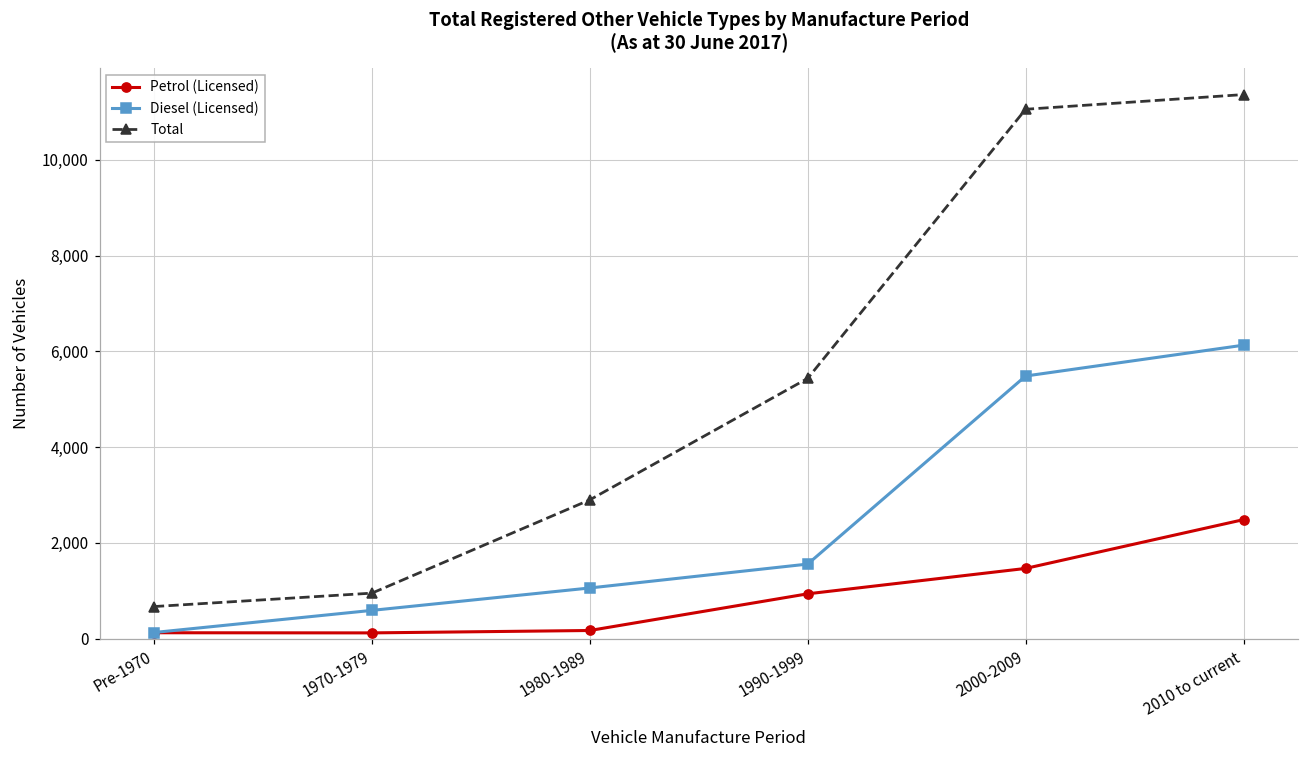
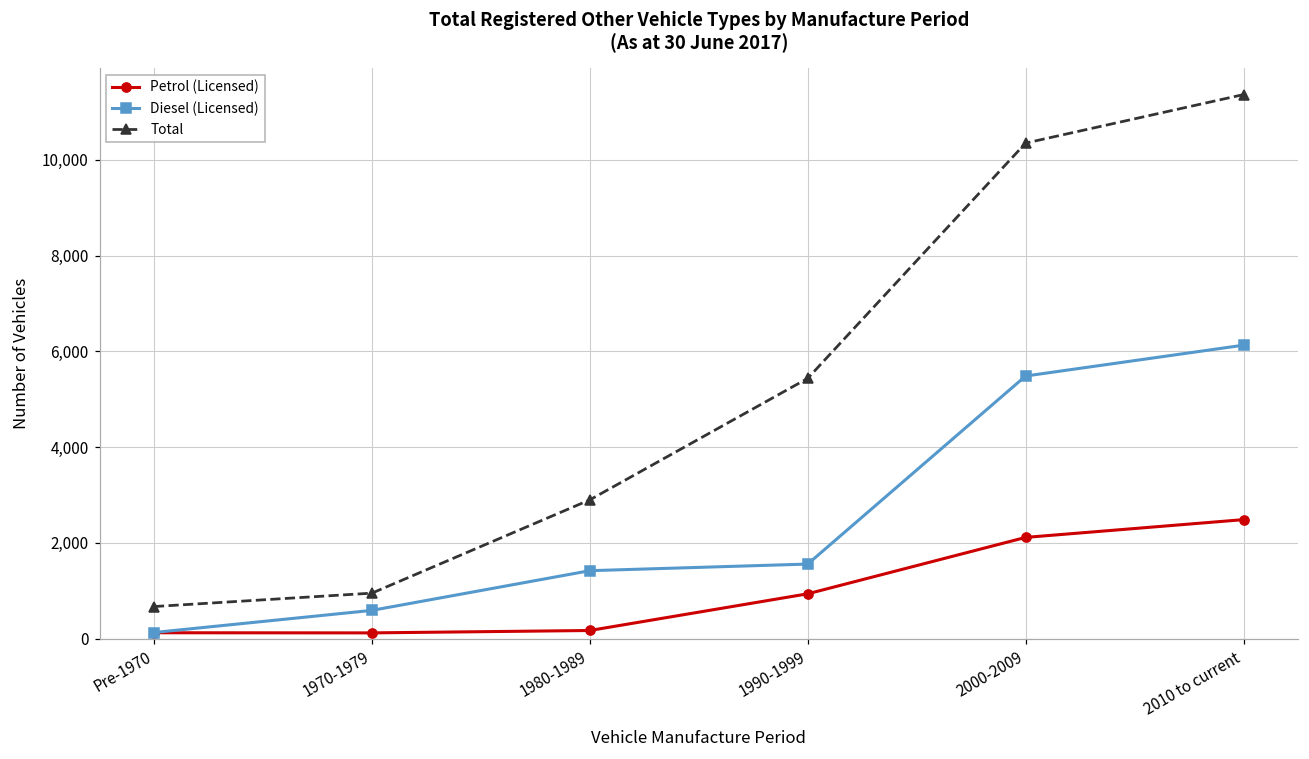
  {
    "Petrol (Licensed)": {
      "1970-1979": "100",
      "1980-1989": "200",
      "1990-1999": "900",
-     "2000-2009": "1,500",
+     "2000-2009": "2,100",
      "2010 to current": "2,500"
    },
    "Diesel (Licensed)": {
      "1970-1979": "600",
-     "1980-1989": "1,100",
+     "1980-1989": "1,400",
      "1990-1999": "1,600",
      "2000-2009": "5,500",
      "2010 to current": "6,100"
    },
    "Total": {
      "Pre-1970": "700",
      "1970-1979": "1,000",
      "1980-1989": "2,900",
      "1990-1999": "5,400",
-     "2000-2009": "11,100",
+     "2000-2009": "10,400",
      "2010 to current": "11,400"
    }
  }
